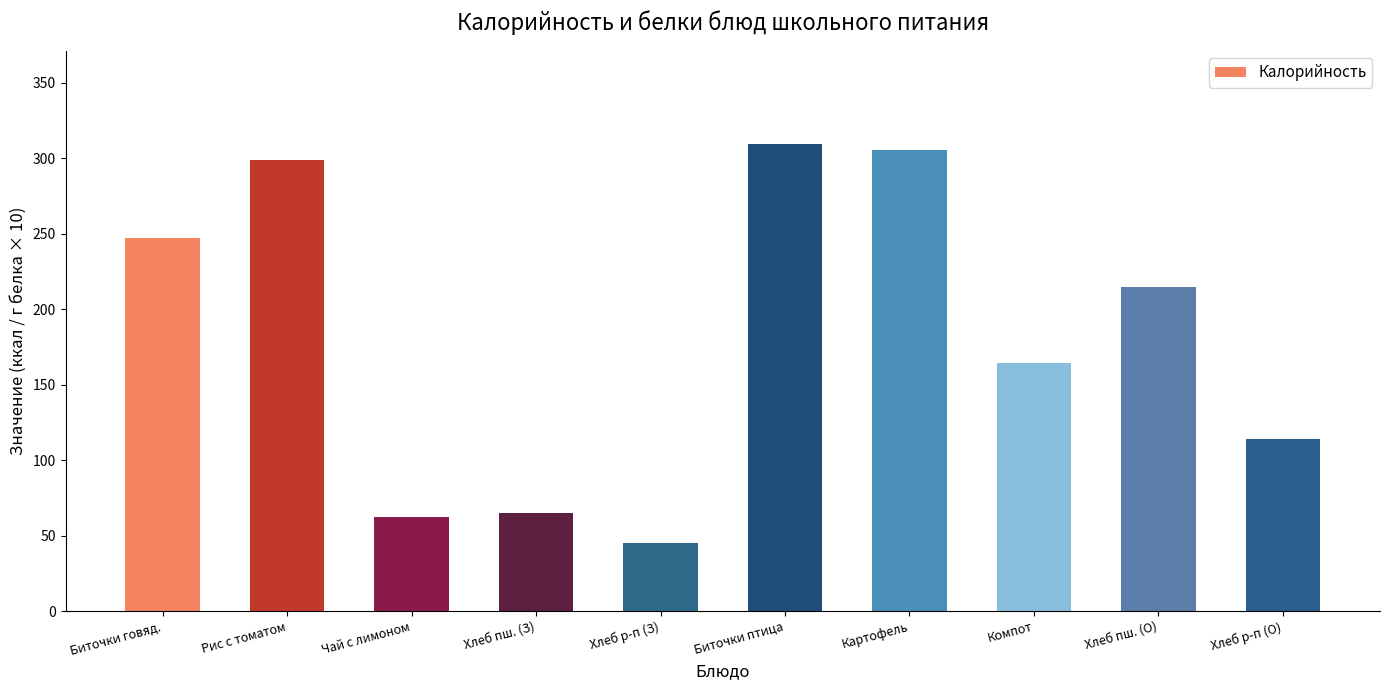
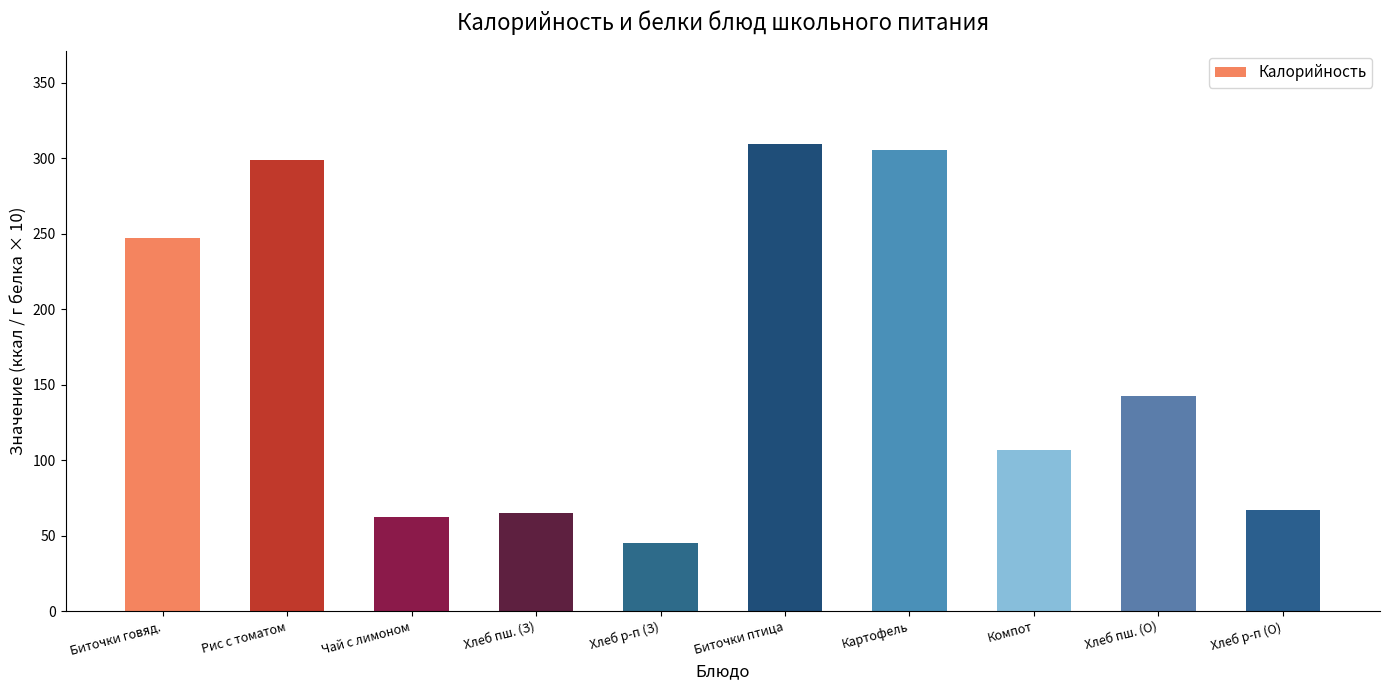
  {
    "Биточки говяд.": 247,
    "Рис с томатом": 299,
    "Чай с лимоном": 63,
    "Хлеб пш. (З)": 65,
    "Хлеб р-п (З)": 45,
    "Биточки птица": 310,
    "Картофель": 305,
-   "Компот": 165,
-   "Хлеб пш. (О)": 215,
-   "Хлеб р-п (О)": 114
+   "Компот": 107,
+   "Хлеб пш. (О)": 142,
+   "Хлеб р-п (О)": 67
  }
